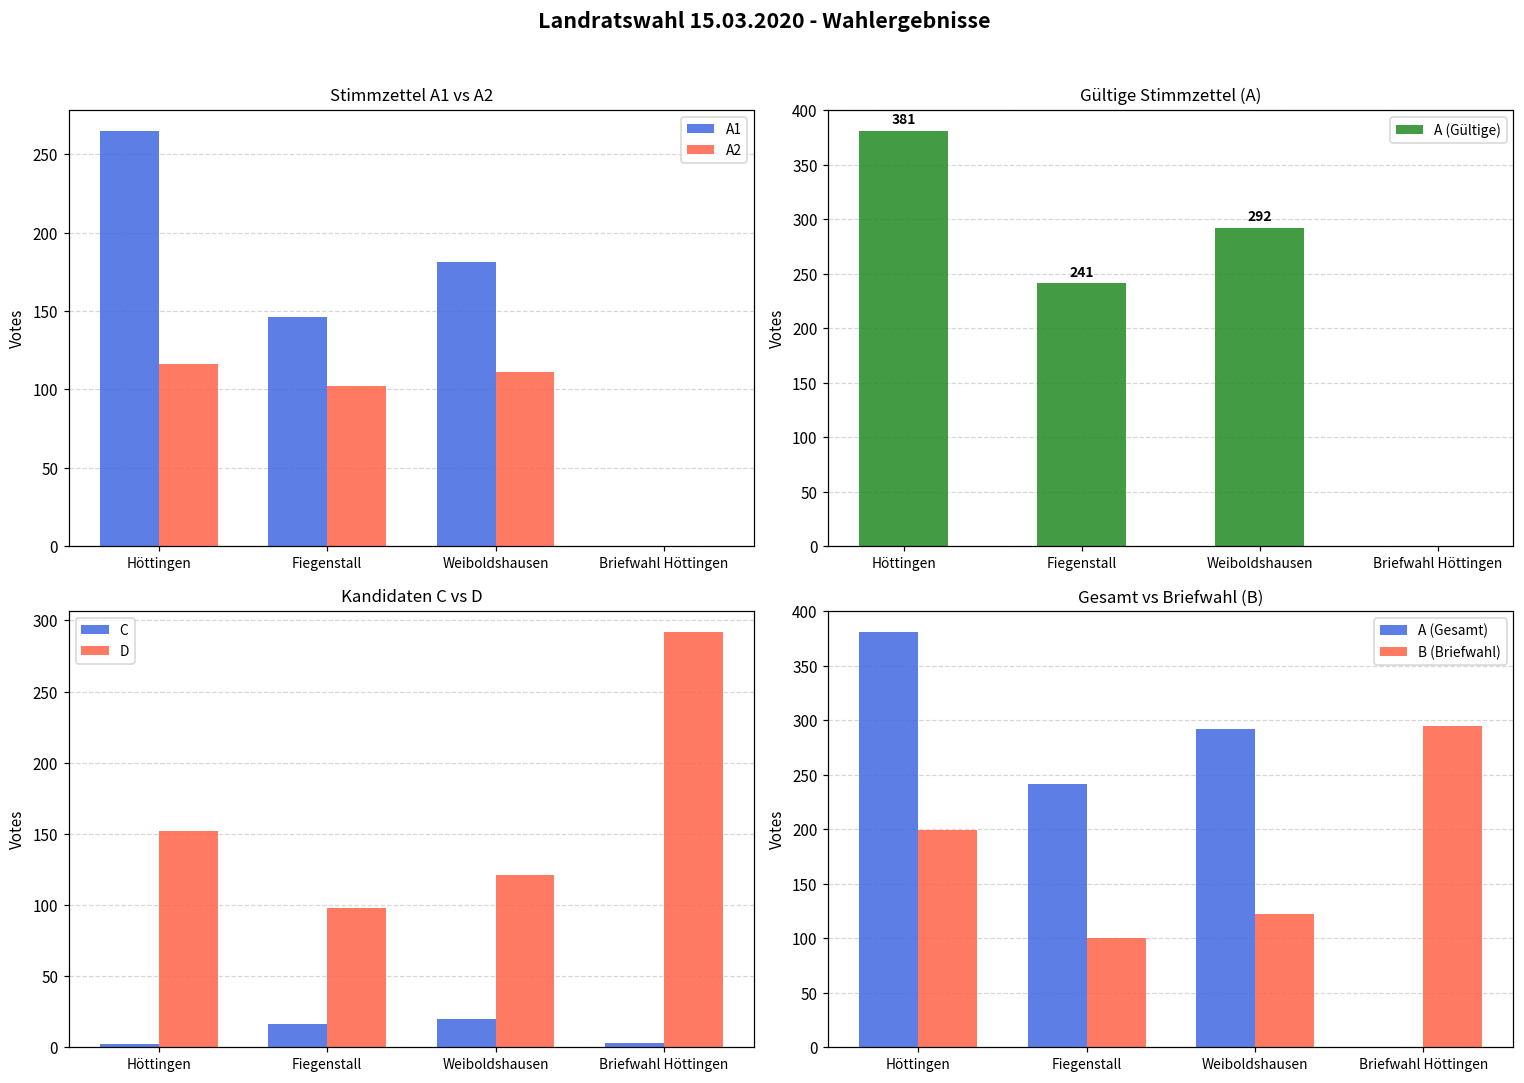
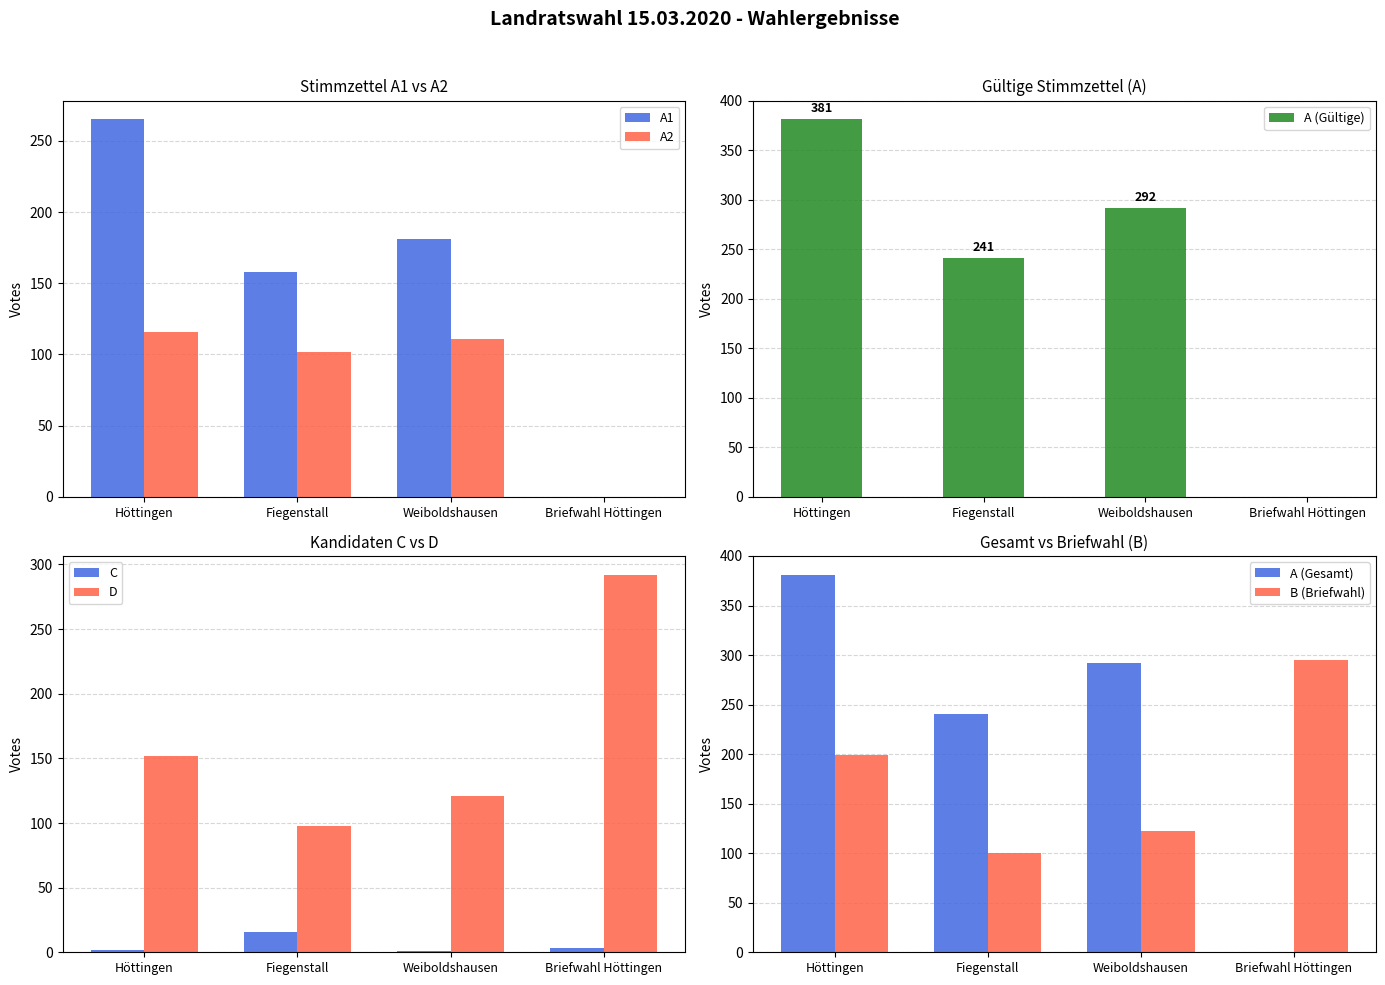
  {
    "Stimmzettel A1 vs A2": {
      "A1": {
        "Höttingen": 265,
-       "Fiegenstall": 146,
+       "Fiegenstall": 158,
        "Weiboldshausen": 181,
        "Briefwahl Höttingen": 0
      },
      "A2": {
        "Höttingen": 116,
        "Fiegenstall": 102,
        "Weiboldshausen": 111,
        "Briefwahl Höttingen": 0
      }
    },
    "Gültige Stimmzettel (A)": {
      "Höttingen": 381,
      "Fiegenstall": 241,
      "Weiboldshausen": 292
    },
    "Kandidaten C vs D": {
      "C": {
        "Höttingen": 2,
        "Fiegenstall": 16,
-       "Weiboldshausen": 20,
+       "Weiboldshausen": 1,
        "Briefwahl Höttingen": 3
      },
      "D": {
        "Höttingen": 152,
        "Fiegenstall": 98,
        "Weiboldshausen": 121,
        "Briefwahl Höttingen": 292
      }
    },
    "Gesamt vs Briefwahl (B)": {
      "A (Gesamt)": {
        "Höttingen": 380,
        "Fiegenstall": 240,
        "Weiboldshausen": 290,
        "Briefwahl Höttingen": 0
      },
      "B (Briefwahl)": {
        "Höttingen": 200,
        "Fiegenstall": 100,
        "Weiboldshausen": 120,
        "Briefwahl Höttingen": 300
      }
    }
  }
